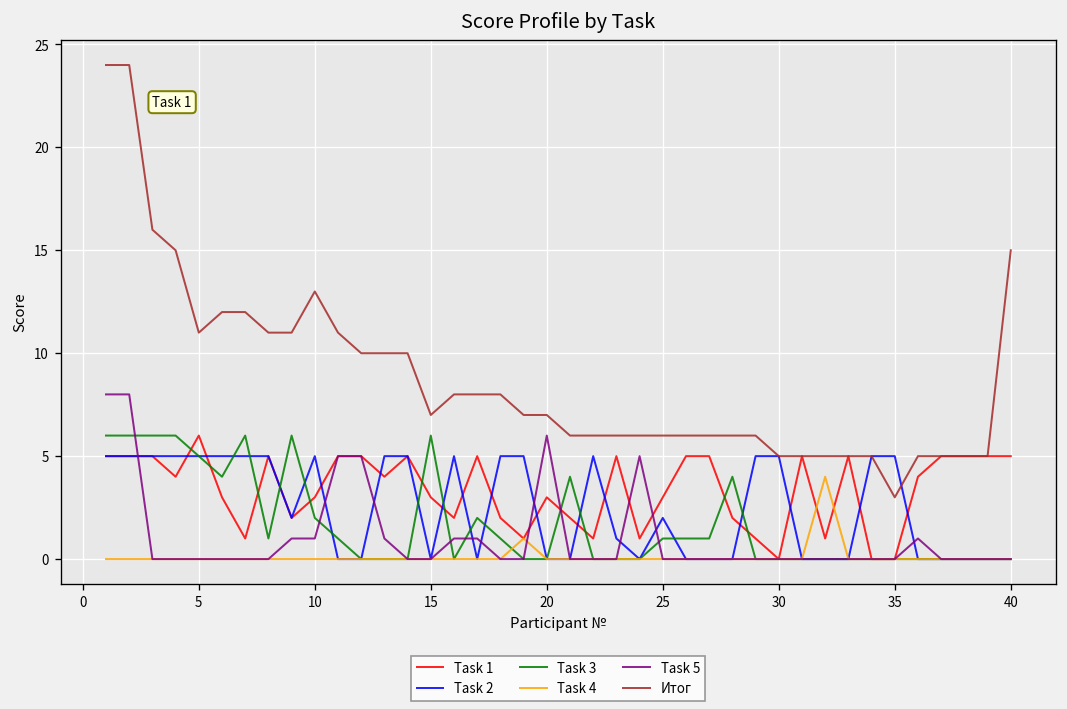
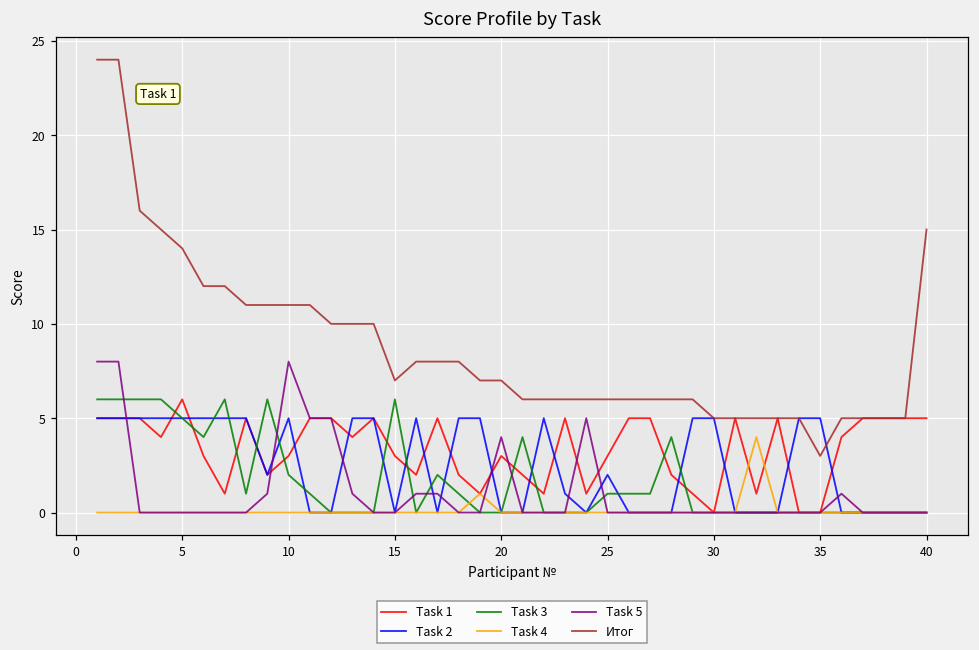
  {
    "Task 1": {
      "5": 6,
      "10": 3,
      "15": 3,
      "20": 3,
      "25": 3,
      "40": 5
    },
    "Task 2": {
      "10": 5,
      "25": 2,
      "35": 5
    },
    "Task 3": {
      "10": 2,
      "15": 6,
      "25": 1
    },
    "Task 4": {
      "10": 0
    },
    "Task 5": {
-     "10": 1,
-     "20": 6
+     "10": 8,
+     "20": 4
    },
    "Итог": {
-     "5": 11,
-     "10": 13,
+     "5": 14,
+     "10": 11,
      "15": 7,
      "20": 7,
      "25": 6,
      "35": 3,
      "40": 15
    }
  }
